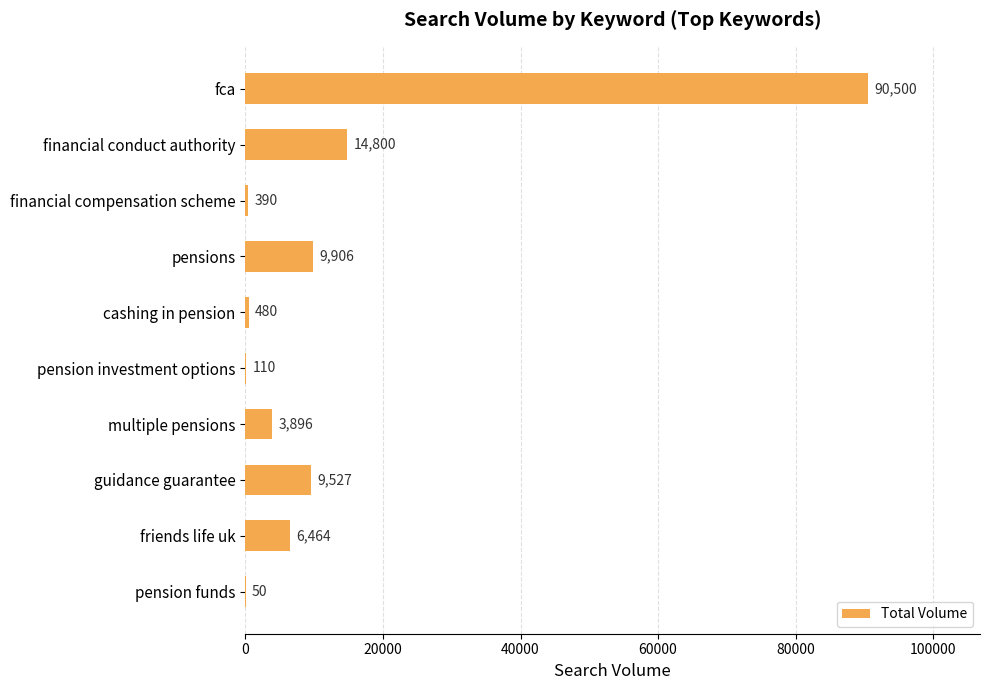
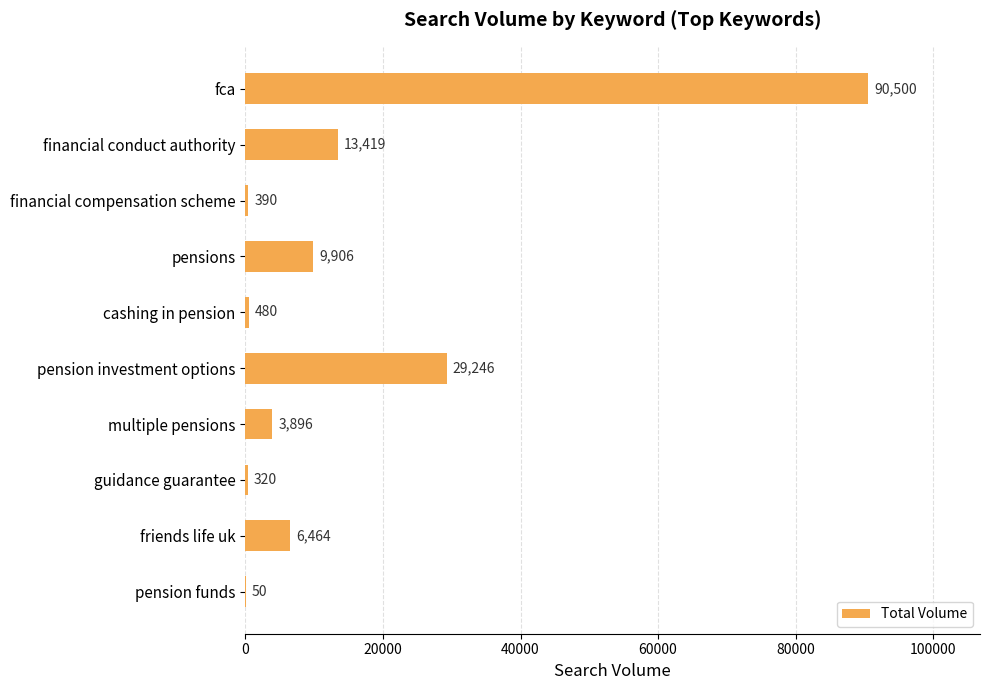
  {
    "fca": "90,500",
-   "financial conduct authority": "14,800",
+   "financial conduct authority": "13,419",
    "financial compensation scheme": "390",
    "pensions": "9,906",
    "cashing in pension": "480",
-   "pension investment options": "110",
+   "pension investment options": "29,246",
    "multiple pensions": "3,896",
-   "guidance guarantee": "9,527",
+   "guidance guarantee": "320",
    "friends life uk": "6,464",
    "pension funds": "50"
  }
